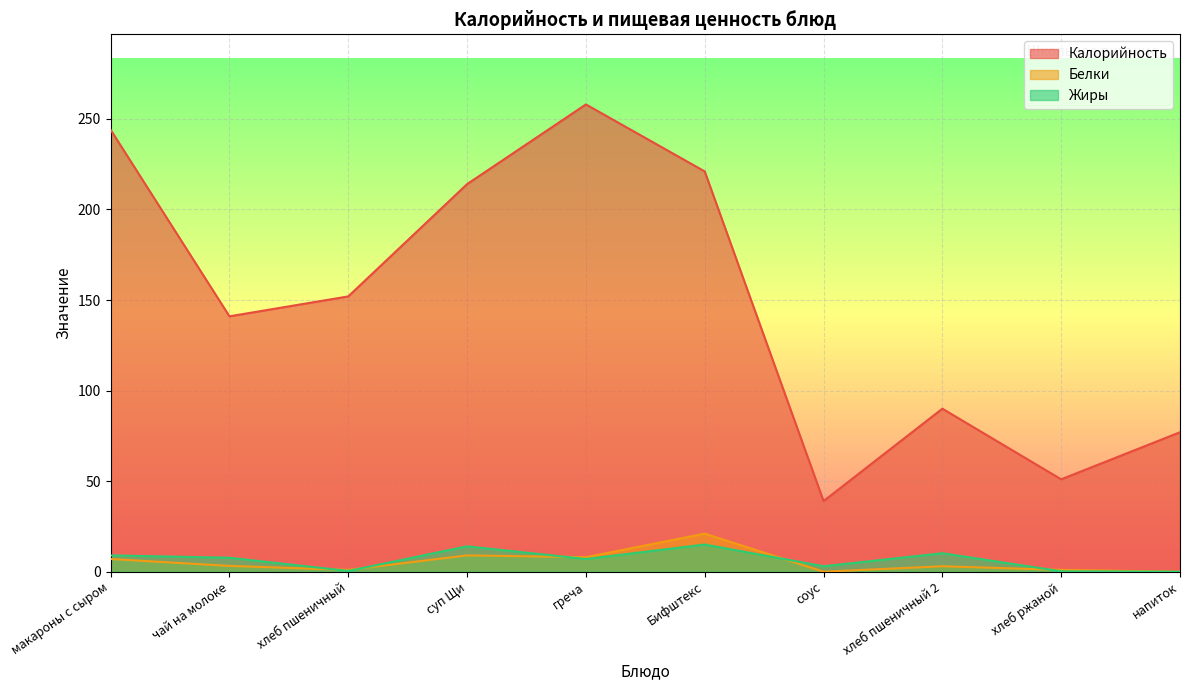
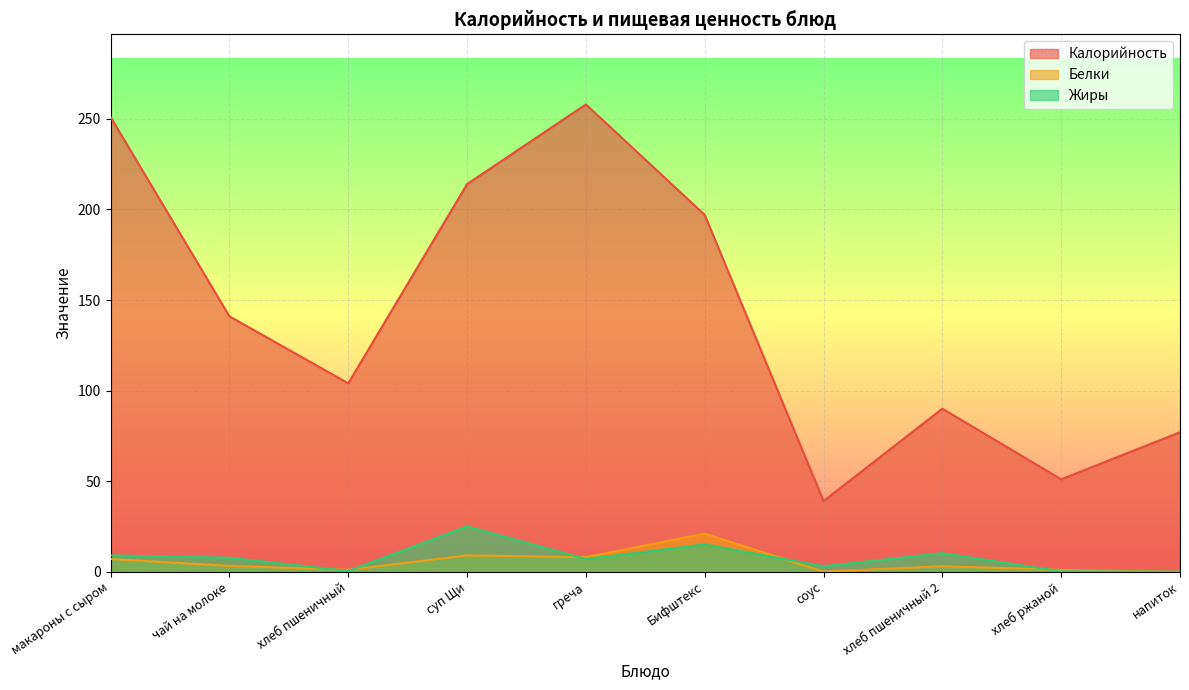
  {
    "Калорийность": {
-     "макароны с сыром": 244,
+     "макароны с сыром": 251,
      "чай на молоке": 141,
-     "хлеб пшеничный": 152,
+     "хлеб пшеничный": 104,
      "суп Щи": 214,
      "греча": 258,
-     "Бифштекс": 221,
+     "Бифштекс": 197,
      "соус": 39,
      "хлеб пшеничный 2": 90,
      "хлеб ржаной": 51,
      "напиток": 77
    },
    "Белки": {
      "макароны с сыром": 7,
      "чай на молоке": 3,
      "суп Щи": 9,
      "Бифштекс": 21,
      "соус": 0,
      "хлеб пшеничный 2": 3
    },
    "Жиры": {
      "макароны с сыром": 9,
      "чай на молоке": 8,
-     "суп Щи": 14,
+     "суп Щи": 25,
      "Бифштекс": 15,
      "соус": 3,
      "хлеб пшеничный 2": 10
    }
  }
